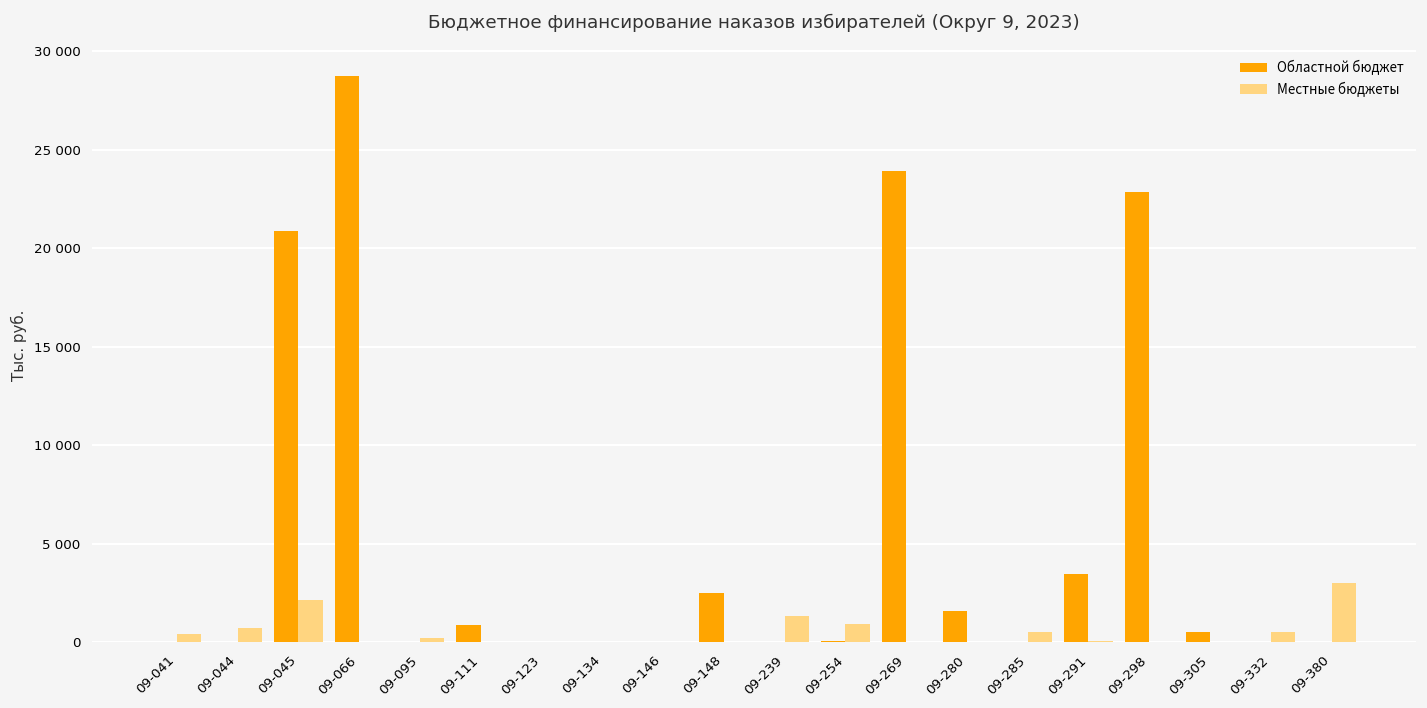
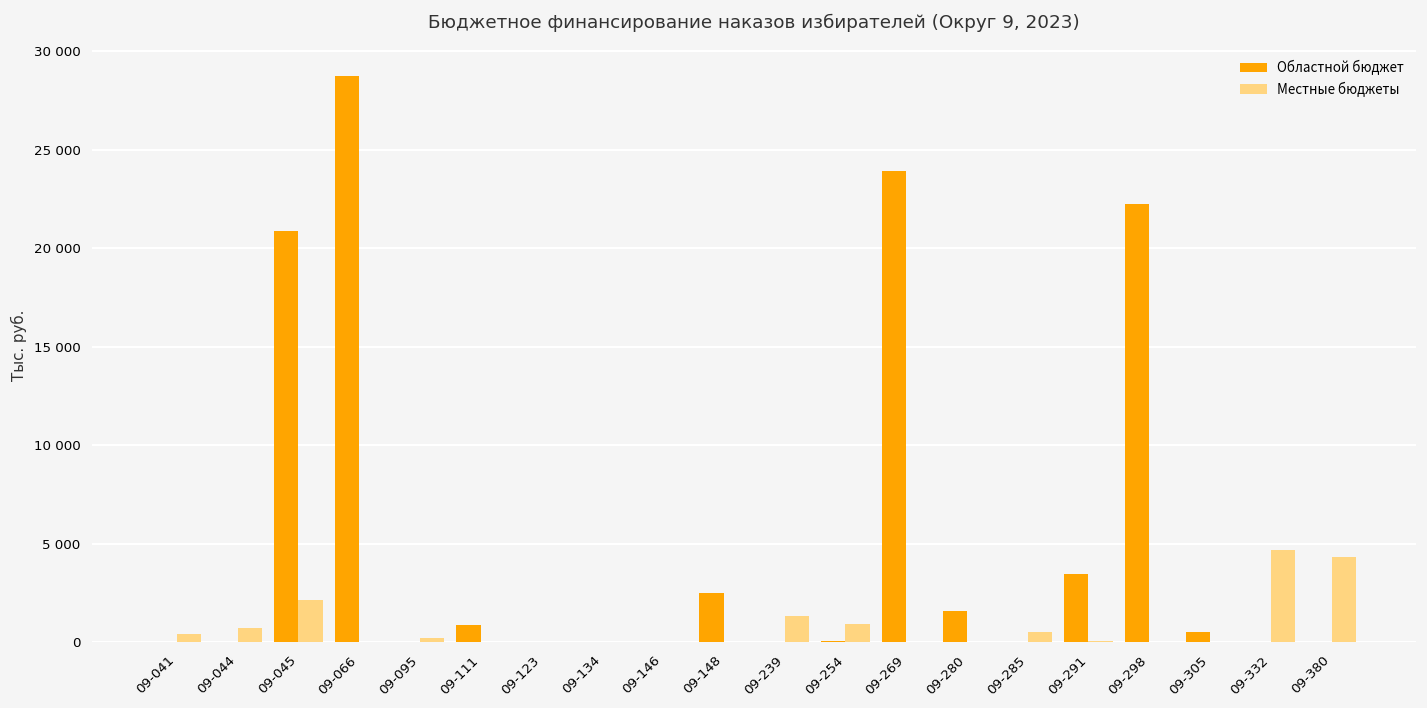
  {
    "Областной бюджет": {
      "09-041": 0,
      "09-044": 0,
      "09-045": 20900,
      "09-066": 28700,
      "09-095": 0,
      "09-111": 900,
      "09-123": 0,
      "09-134": 0,
      "09-146": 0,
      "09-148": 2500,
      "09-239": 0,
      "09-269": 23900,
      "09-280": 1600,
      "09-285": 0,
      "09-291": 3500,
-     "09-298": 22900,
+     "09-298": 22300,
      "09-305": 500,
      "09-332": 0,
      "09-380": 0
    },
    "Местные бюджеты": {
      "09-041": 400,
      "09-044": 800,
      "09-045": 2100,
      "09-066": 0,
      "09-095": 200,
      "09-123": 0,
      "09-134": 0,
      "09-146": 0,
      "09-148": 0,
      "09-239": 1400,
      "09-254": 900,
      "09-269": 0,
      "09-280": 0,
      "09-285": 500,
      "09-298": 0,
      "09-305": 0,
-     "09-332": 500,
-     "09-380": 3000
+     "09-332": 4700,
+     "09-380": 4300
    }
  }
